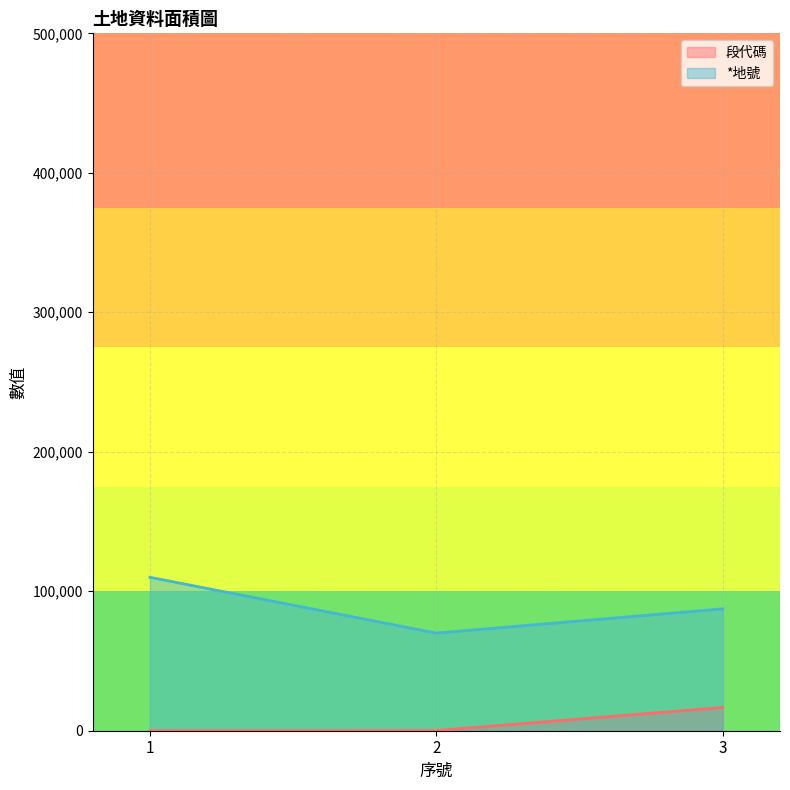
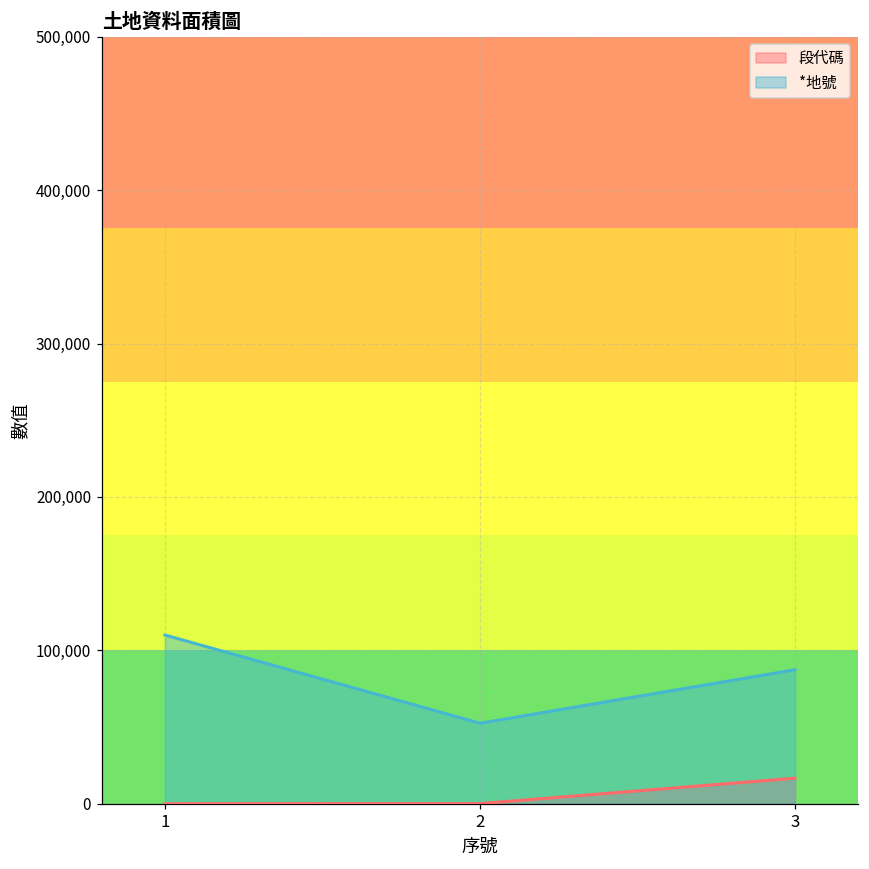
  {
    "段代碼": {
      "1": "0",
      "2": "0",
      "3": "17,000"
    },
    "*地號": {
      "1": "110,000",
-     "2": "70,000",
+     "2": "53,000",
      "3": "87,000"
    }
  }
